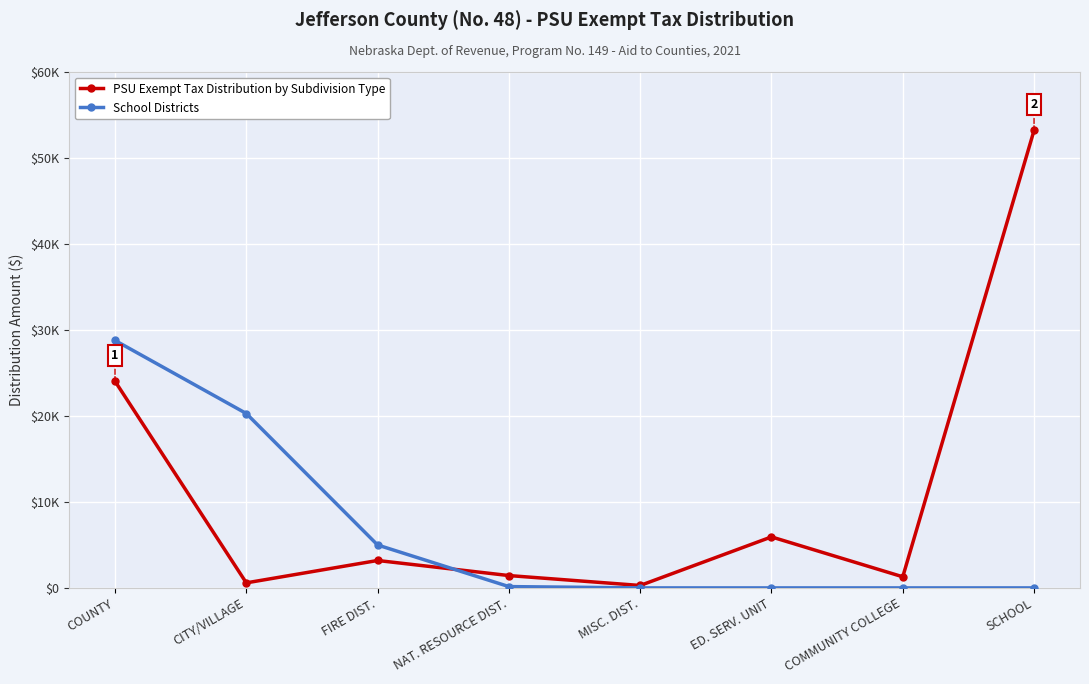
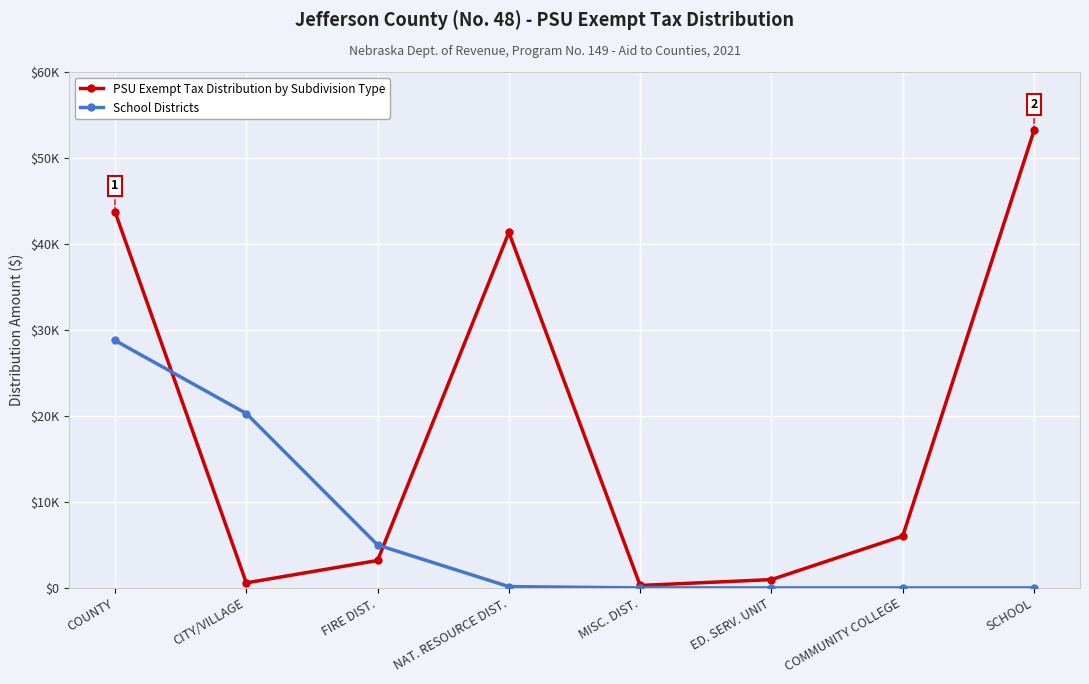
  {
    "PSU Exempt Tax Distribution by Subdivision Type": {
-     "COUNTY": "$24000",
+     "COUNTY": "$44000",
      "CITY/VILLAGE": "$1000",
      "FIRE DIST.": "$3000",
-     "NAT. RESOURCE DIST.": "$1000",
-     "ED. SERV. UNIT": "$6000",
-     "COMMUNITY COLLEGE": "$1000"
+     "NAT. RESOURCE DIST.": "$41000",
+     "ED. SERV. UNIT": "$1000",
+     "COMMUNITY COLLEGE": "$6000"
    },
    "School Districts": {
      "COUNTY": "$29000",
      "CITY/VILLAGE": "$20000",
      "FIRE DIST.": "$5000",
      "NAT. RESOURCE DIST.": "$0",
      "ED. SERV. UNIT": "$0",
      "COMMUNITY COLLEGE": "$0",
      "SCHOOL": "$0"
    }
  }
